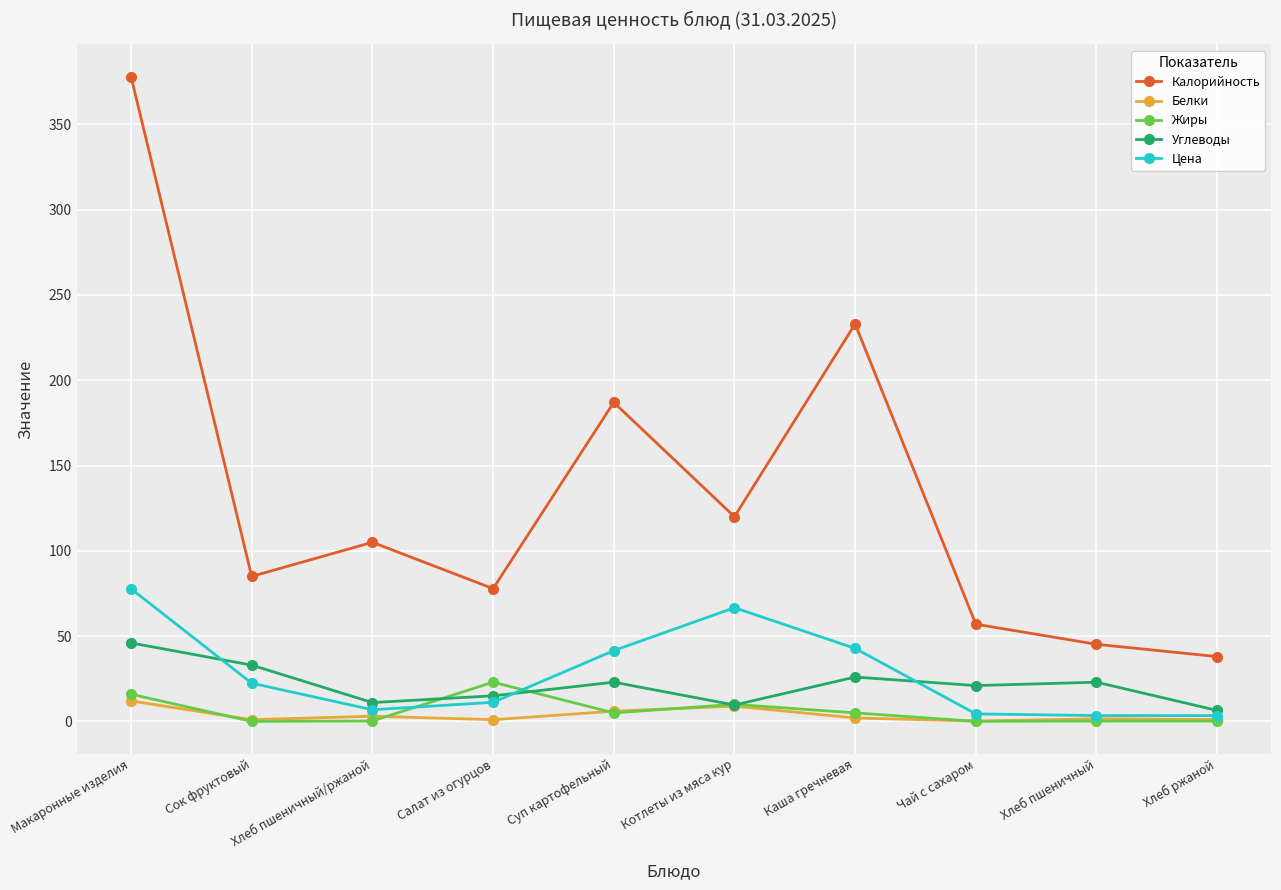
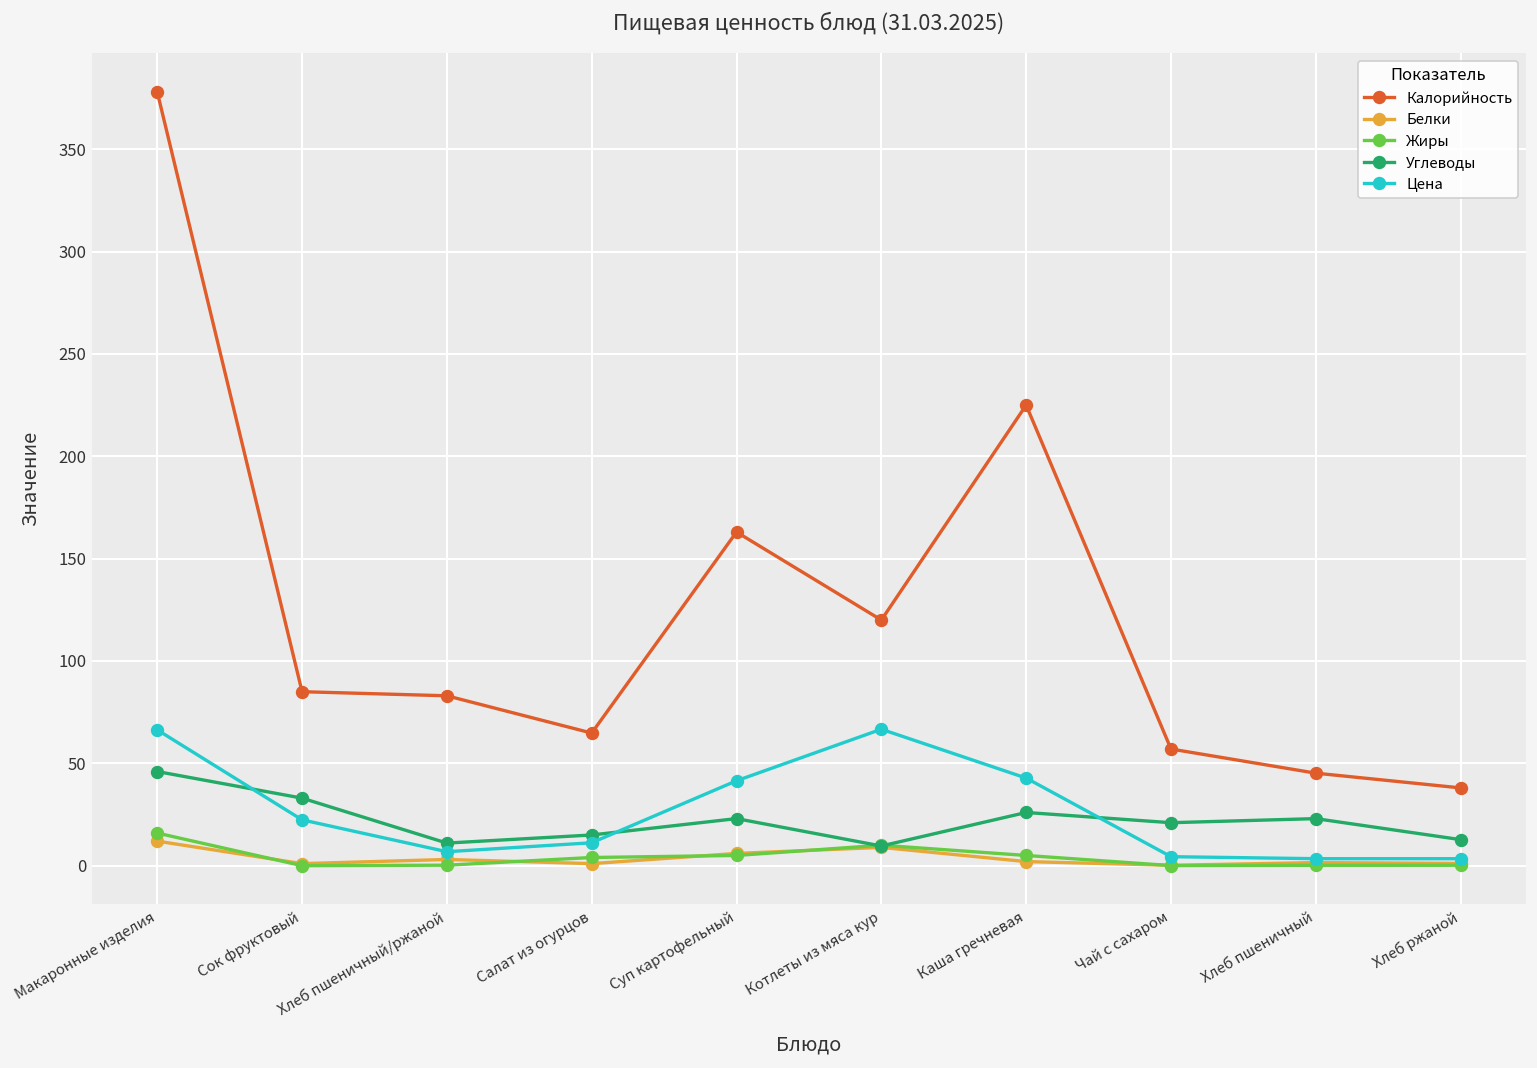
  {
    "Калорийность": {
      "Макаронные изделия": 378,
      "Сок фруктовый": 85,
-     "Хлеб пшеничный/ржаной": 105,
-     "Салат из огурцов": 78,
-     "Суп картофельный": 187,
+     "Хлеб пшеничный/ржаной": 83,
+     "Салат из огурцов": 65,
+     "Суп картофельный": 163,
      "Котлеты из мяса кур": 120,
-     "Каша гречневая": 233,
+     "Каша гречневая": 225,
      "Чай с сахаром": 57,
      "Хлеб пшеничный": 45,
      "Хлеб ржаной": 38
    },
    "Белки": {
      "Макаронные изделия": 12,
      "Хлеб пшеничный/ржаной": 3,
      "Салат из огурцов": 1,
      "Каша гречневая": 2
    },
    "Жиры": {
      "Макаронные изделия": 16,
      "Хлеб пшеничный/ржаной": 0,
-     "Салат из огурцов": 23,
+     "Салат из огурцов": 4,
      "Каша гречневая": 5
    },
    "Углеводы": {
      "Макаронные изделия": 46,
      "Сок фруктовый": 33,
      "Хлеб пшеничный/ржаной": 11,
      "Салат из огурцов": 15,
      "Суп картофельный": 23,
      "Каша гречневая": 26,
      "Чай с сахаром": 21,
      "Хлеб пшеничный": 23,
-     "Хлеб ржаной": 6
+     "Хлеб ржаной": 13
    },
    "Цена": {
-     "Макаронные изделия": 78,
+     "Макаронные изделия": 66,
      "Сок фруктовый": 22,
      "Хлеб пшеничный/ржаной": 7,
      "Салат из огурцов": 11,
      "Суп картофельный": 41,
      "Котлеты из мяса кур": 67,
      "Каша гречневая": 43,
      "Чай с сахаром": 4,
      "Хлеб пшеничный": 3,
      "Хлеб ржаной": 3
    }
  }
